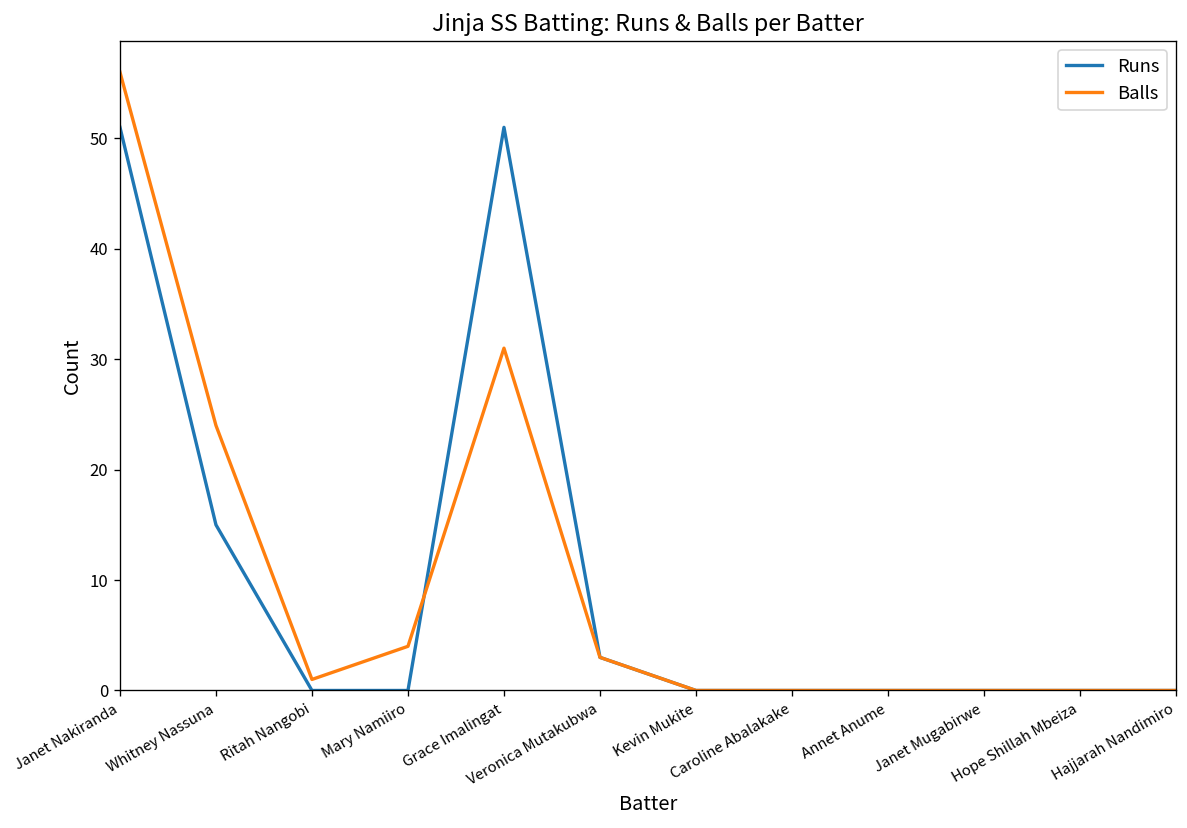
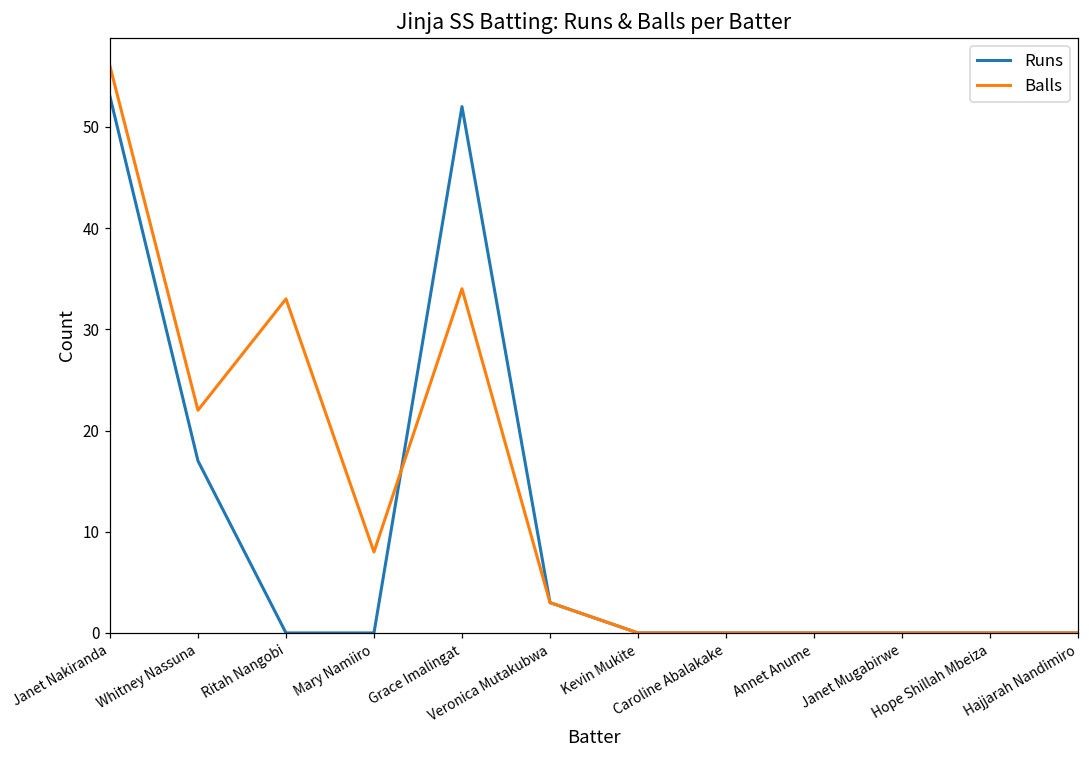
  {
    "Runs": {
-     "Janet Nakiranda": 51,
-     "Whitney Nassuna": 15,
+     "Janet Nakiranda": 53,
+     "Whitney Nassuna": 17,
      "Ritah Nangobi": 0,
      "Mary Namiiro": 0,
-     "Grace Imalingat": 51
+     "Grace Imalingat": 52
    },
    "Balls": {
      "Janet Nakiranda": 56,
-     "Whitney Nassuna": 24,
-     "Ritah Nangobi": 1,
-     "Mary Namiiro": 4,
-     "Grace Imalingat": 31
+     "Whitney Nassuna": 22,
+     "Ritah Nangobi": 33,
+     "Mary Namiiro": 8,
+     "Grace Imalingat": 34
    }
  }
